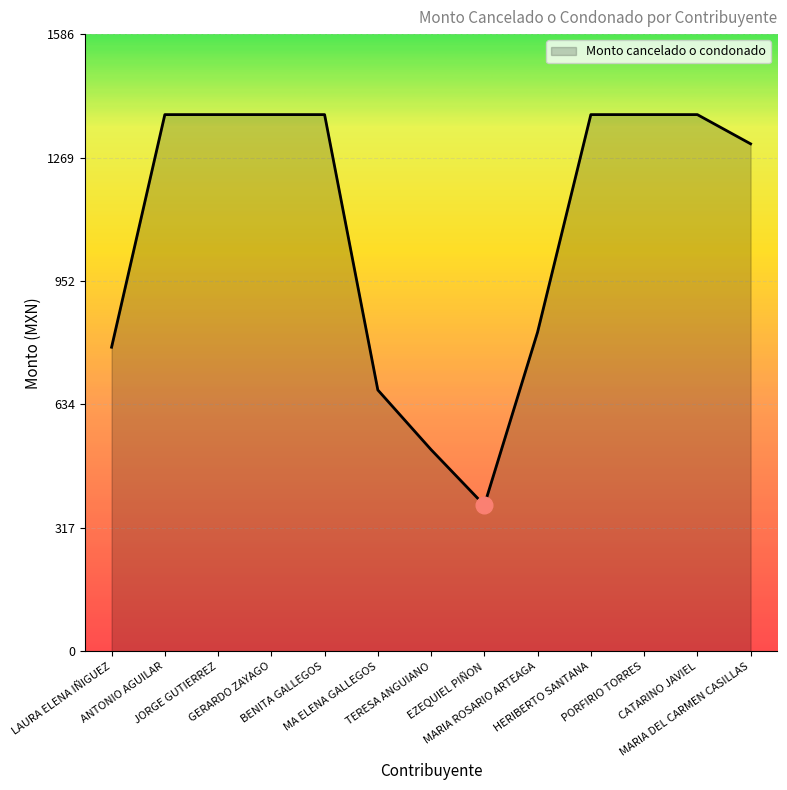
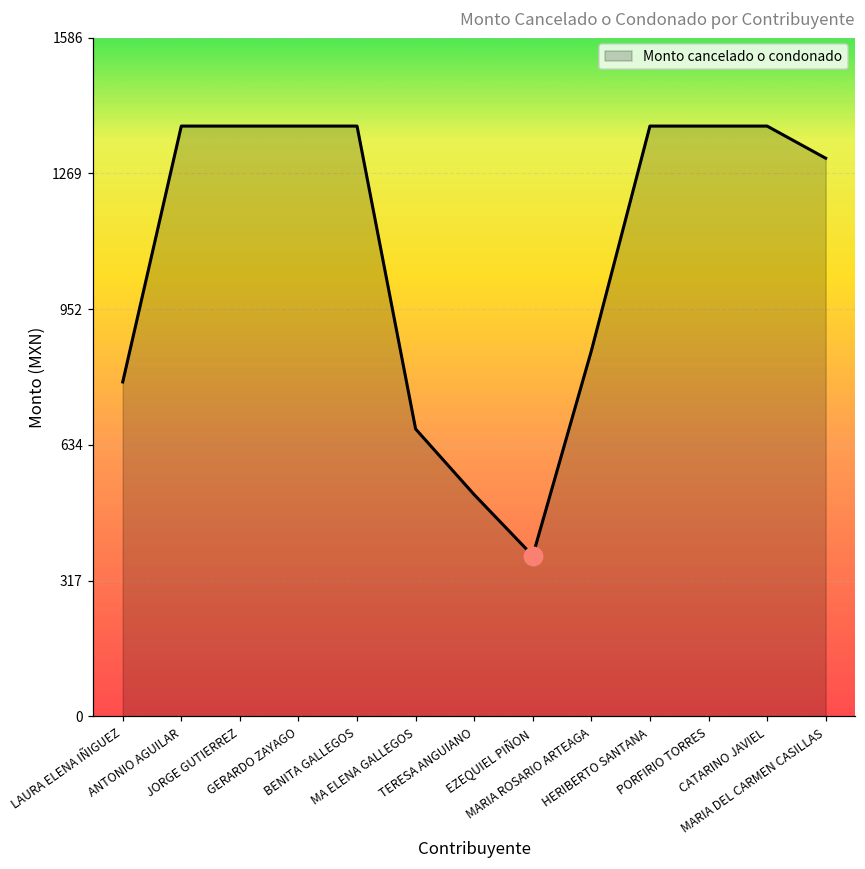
  {
    "Monto cancelado o condonado": {
      "LAURA ELENA IÑIGUEZ": 780,
      "ANTONIO AGUILAR": 1380,
      "JORGE GUTIERREZ": 1380,
      "GERARDO ZAYAGO": 1380,
      "BENITA GALLEGOS": 1380,
      "MA ELENA GALLEGOS": 670,
      "TERESA ANGUIANO": 520,
-     "MARIA ROSARIO ARTEAGA": 820,
+     "MARIA ROSARIO ARTEAGA": 850,
      "HERIBERTO SANTANA": 1380,
      "PORFIRIO TORRES": 1380,
      "CATARINO JAVIEL": 1380,
      "MARIA DEL CARMEN CASILLAS": 1300
    }
  }
